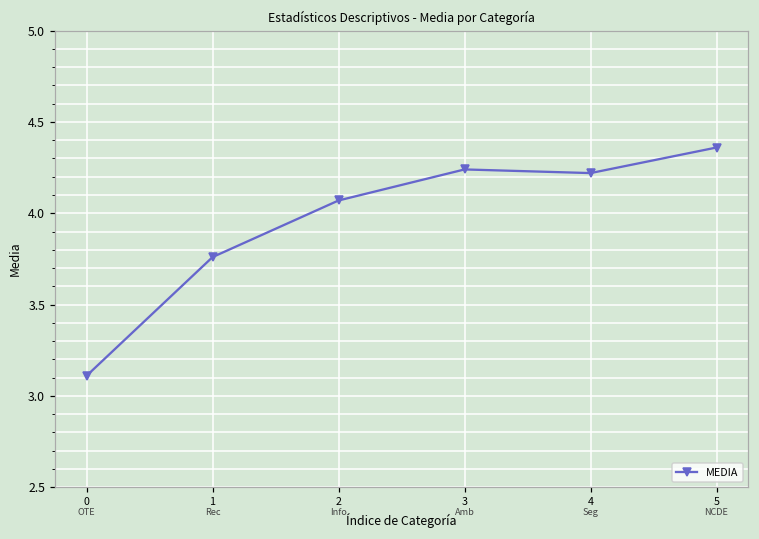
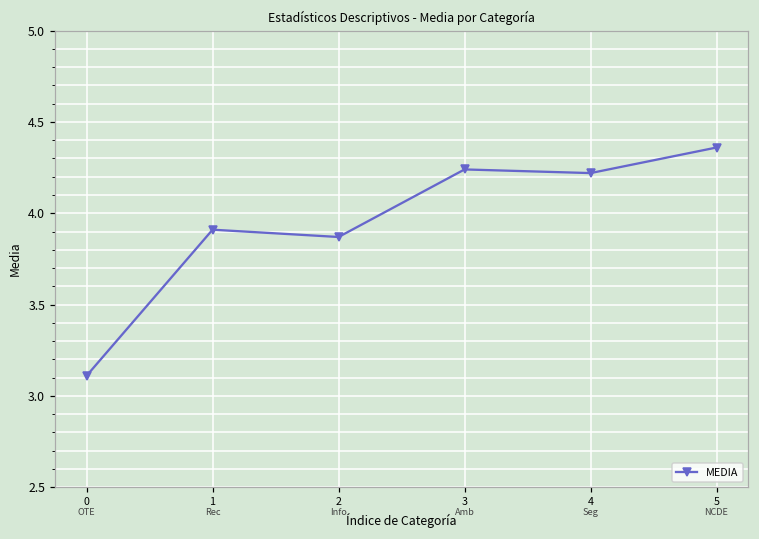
  {
    "0": 3.11,
-   "1": 3.76,
-   "2": 4.07,
+   "1": 3.91,
+   "2": 3.87,
    "3": 4.24,
    "4": 4.22,
    "5": 4.36
  }
